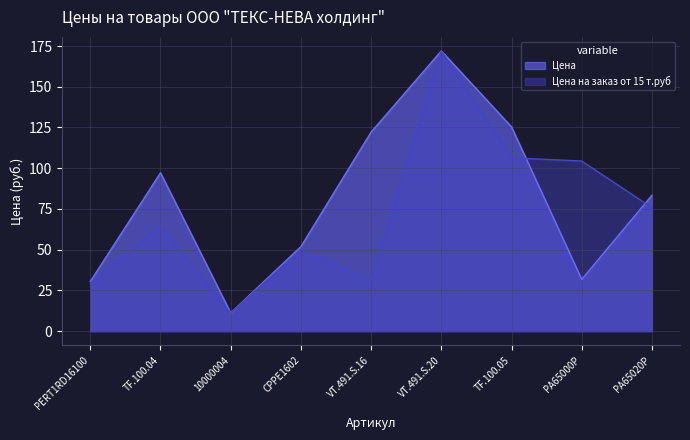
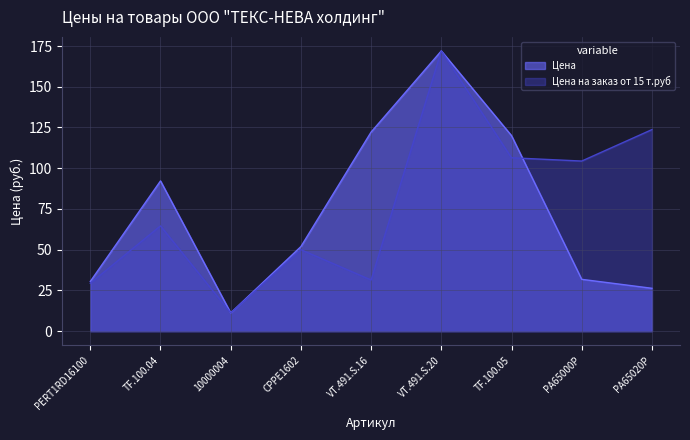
  {
    "Цена": {
-     "TF.100.04": 97,
+     "TF.100.04": 92,
      "CPPE1602": 52,
      "VT.491.S.16": 122,
-     "TF.100.05": 125,
+     "TF.100.05": 120,
      "PA65000P": 32,
-     "PA65020P": 83
+     "PA65020P": 26
    },
    "Цена на заказ от 15 т.руб": {
      "TF.100.04": 65,
      "CPPE1602": 50,
      "VT.491.S.16": 31,
      "TF.100.05": 106,
      "PA65000P": 104,
-     "PA65020P": 76
+     "PA65020P": 124
    }
  }
